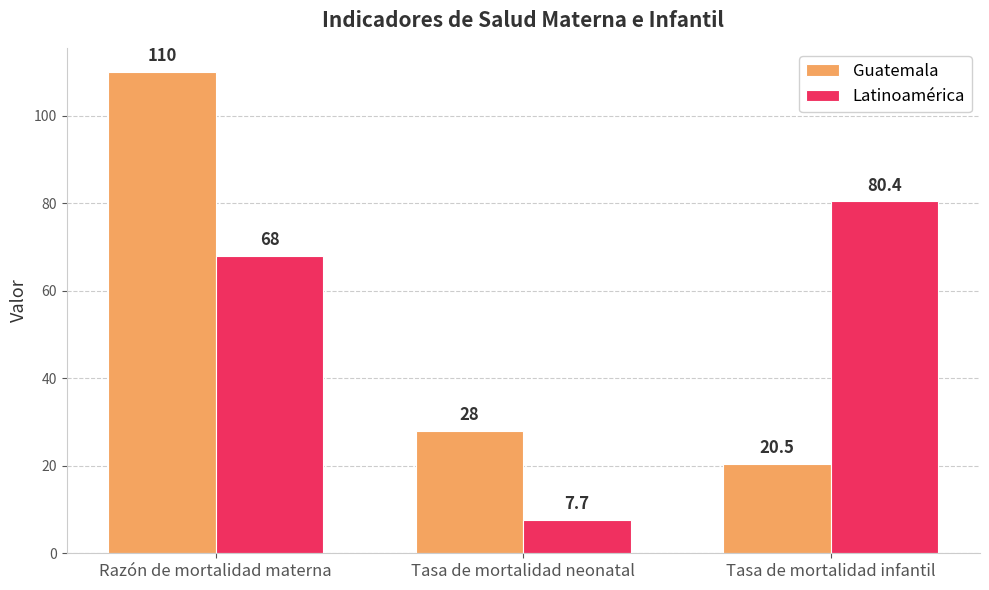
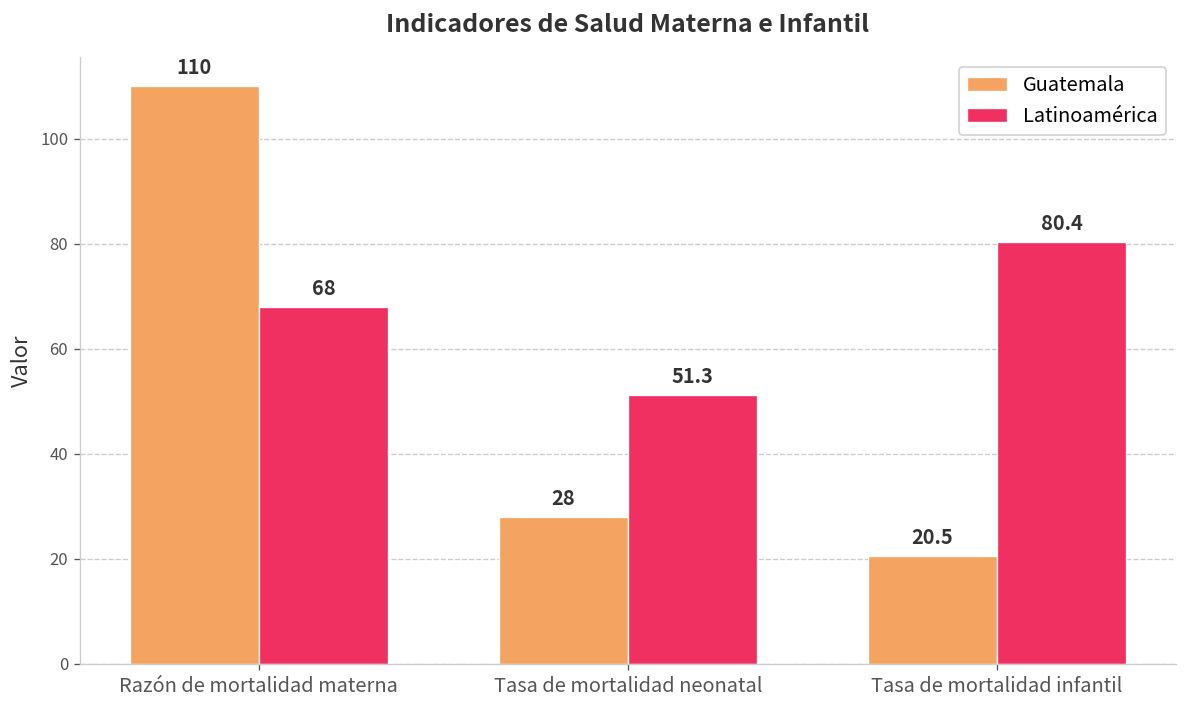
  {
    "Guatemala": {
      "Razón de mortalidad materna": 110,
      "Tasa de mortalidad neonatal": 28,
      "Tasa de mortalidad infantil": 20.5
    },
    "Latinoamérica": {
      "Razón de mortalidad materna": 68,
-     "Tasa de mortalidad neonatal": 7.7,
+     "Tasa de mortalidad neonatal": 51.3,
      "Tasa de mortalidad infantil": 80.4
    }
  }
